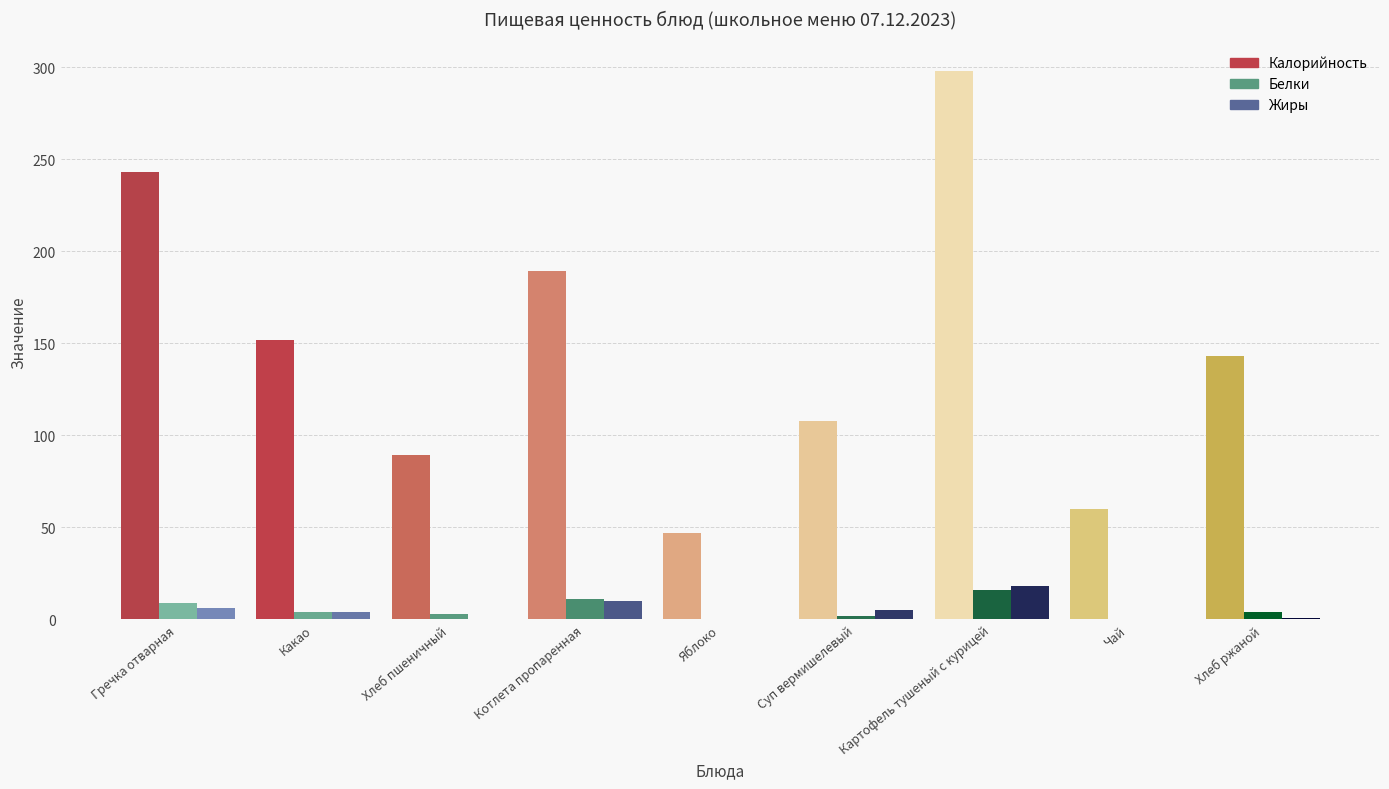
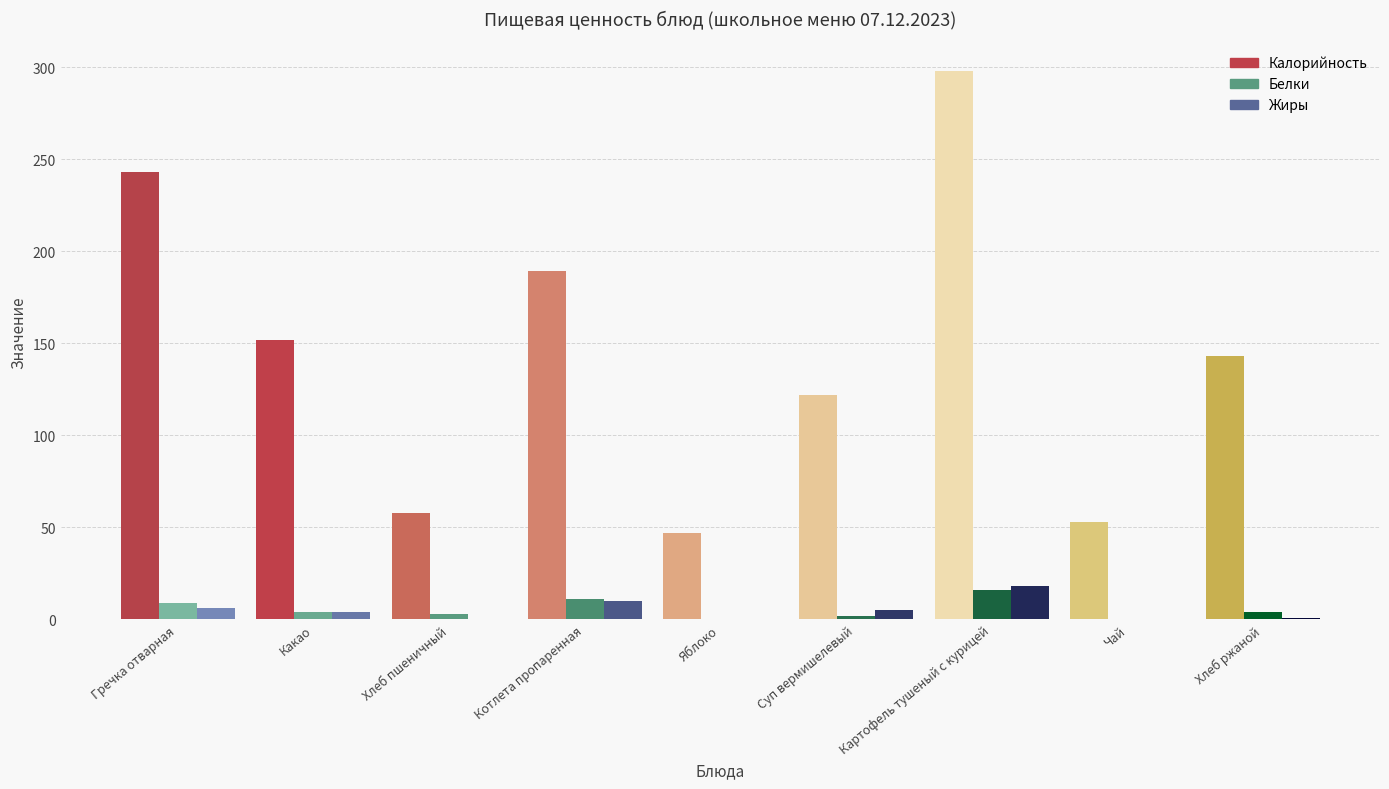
  {
    "Калорийность": {
      "Гречка отварная": 243,
      "Какао": 152,
-     "Хлеб пшеничный": 90,
+     "Хлеб пшеничный": 58,
      "Котлета пропаренная": 189,
      "Яблоко": 47,
-     "Суп вермишелевый": 108,
+     "Суп вермишелевый": 122,
      "Картофель тушеный с курицей": 298,
-     "Чай": 60,
+     "Чай": 53,
      "Хлеб ржаной": 143
    }
  }
